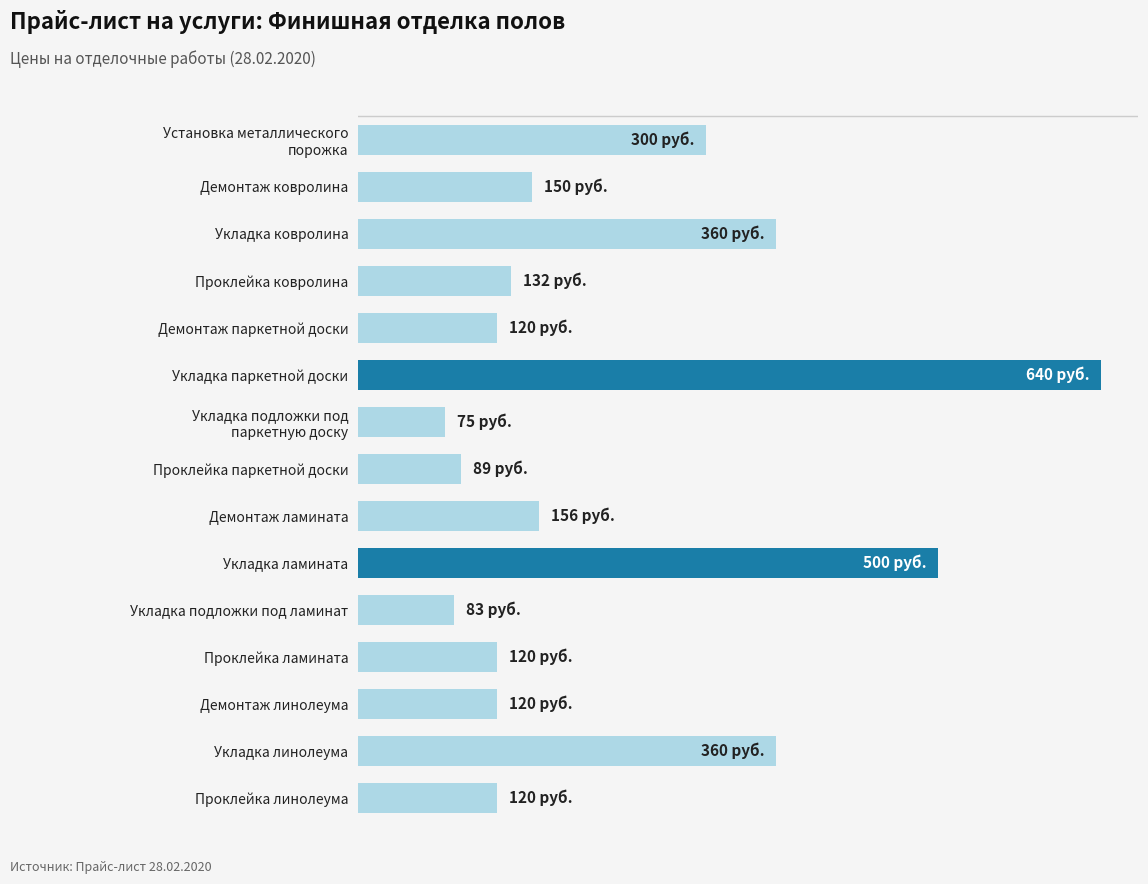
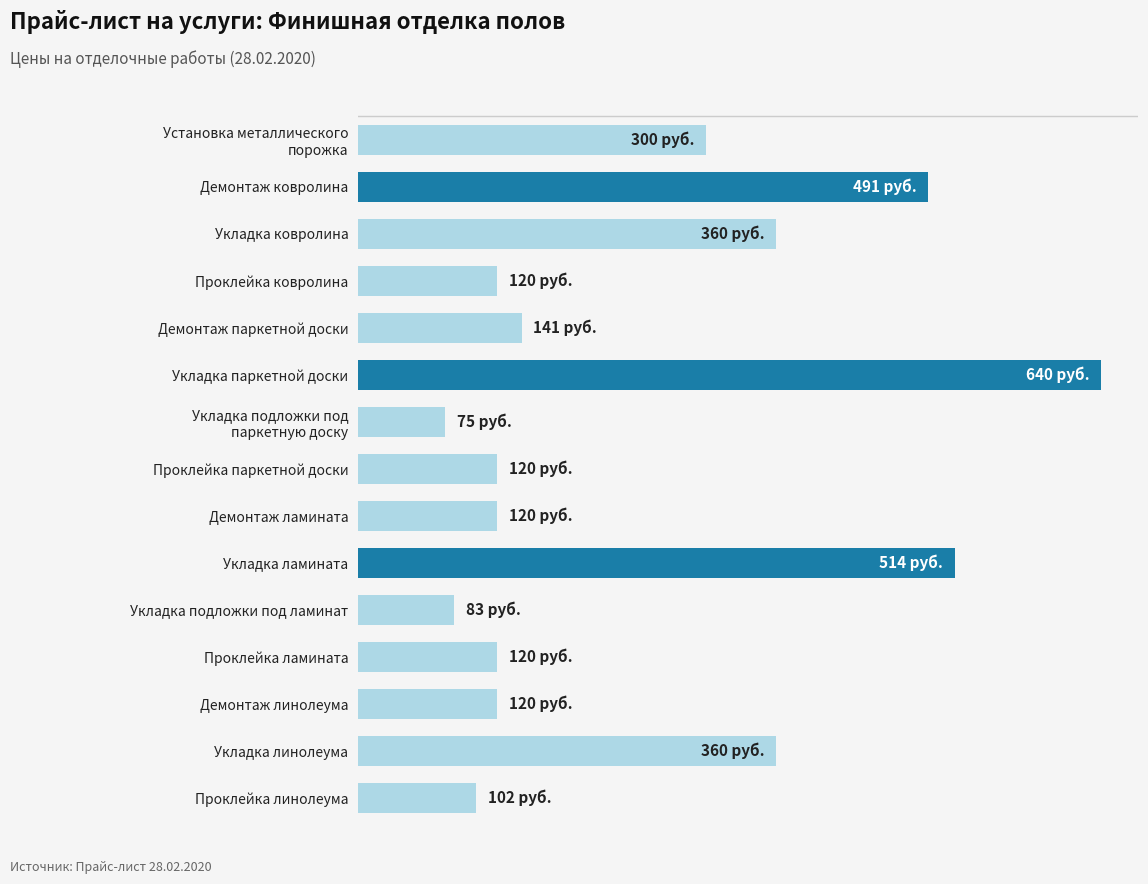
  {
    "Установка металлического порожка": 300,
-   "Демонтаж ковролина": 150,
+   "Демонтаж ковролина": 491,
    "Укладка ковролина": 360,
-   "Проклейка ковролина": 132,
-   "Демонтаж паркетной доски": 120,
+   "Проклейка ковролина": 120,
+   "Демонтаж паркетной доски": 141,
    "Укладка паркетной доски": 640,
    "Укладка подложки под паркетную доску": 75,
-   "Проклейка паркетной доски": 89,
-   "Демонтаж ламината": 156,
-   "Укладка ламината": 500,
+   "Проклейка паркетной доски": 120,
+   "Демонтаж ламината": 120,
+   "Укладка ламината": 514,
    "Укладка подложки под ламинат": 83,
    "Проклейка ламината": 120,
    "Демонтаж линолеума": 120,
    "Укладка линолеума": 360,
-   "Проклейка линолеума": 120
+   "Проклейка линолеума": 102
  }
